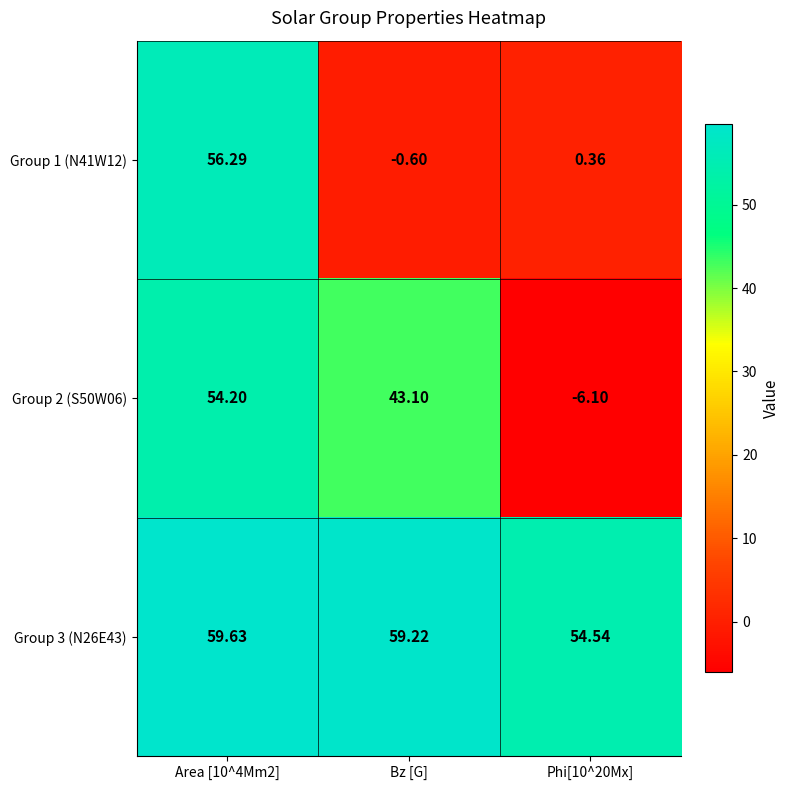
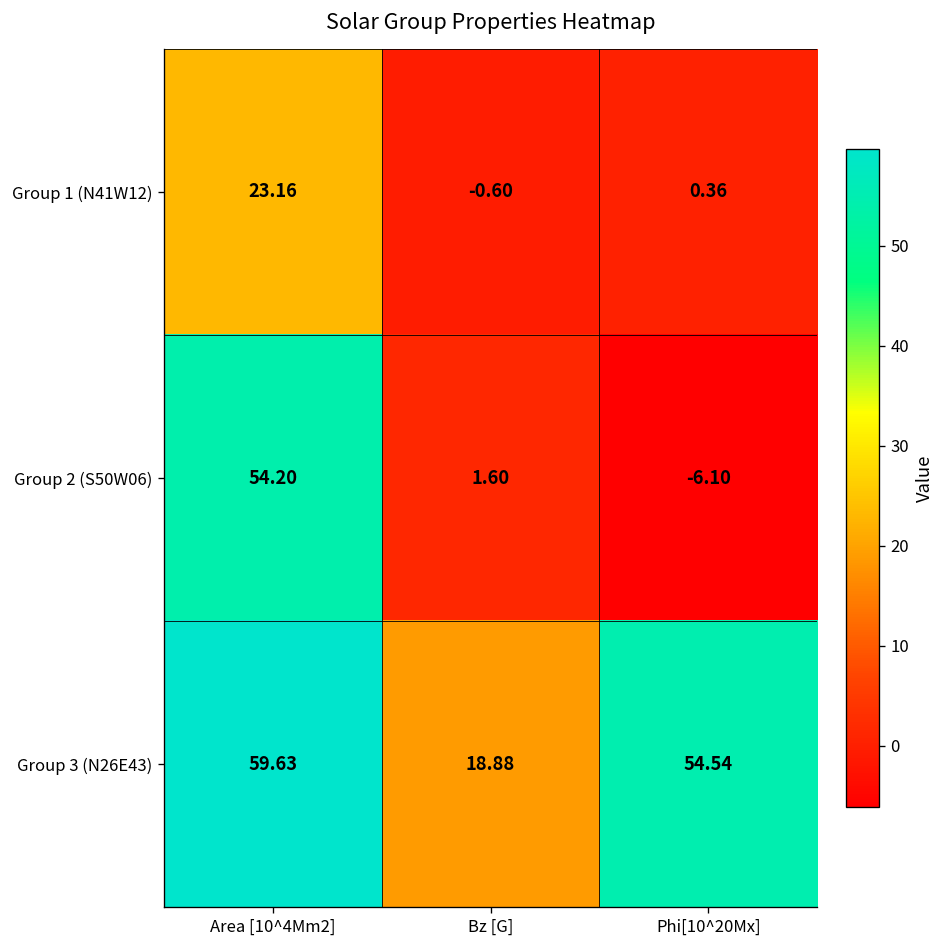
  {
    "Group 1 (N41W12)": {
-     "Area [10^4Mm2]": 56.29,
+     "Area [10^4Mm2]": 23.16,
      "Bz [G]": -0.60,
      "Phi[10^20Mx]": 0.36
    },
    "Group 2 (S50W06)": {
      "Area [10^4Mm2]": 54.20,
-     "Bz [G]": 43.10,
+     "Bz [G]": 1.60,
      "Phi[10^20Mx]": -6.10
    },
    "Group 3 (N26E43)": {
      "Area [10^4Mm2]": 59.63,
-     "Bz [G]": 59.22,
+     "Bz [G]": 18.88,
      "Phi[10^20Mx]": 54.54
    }
  }
